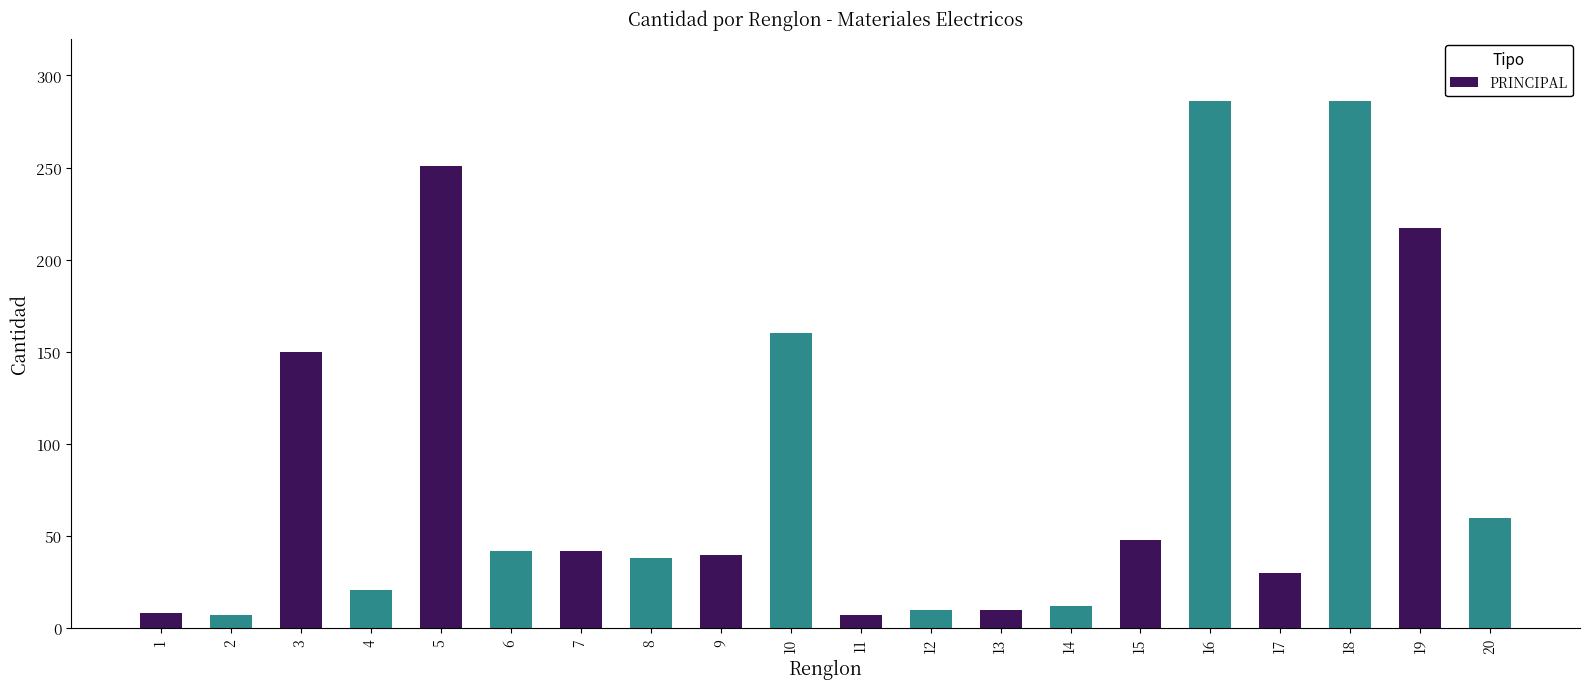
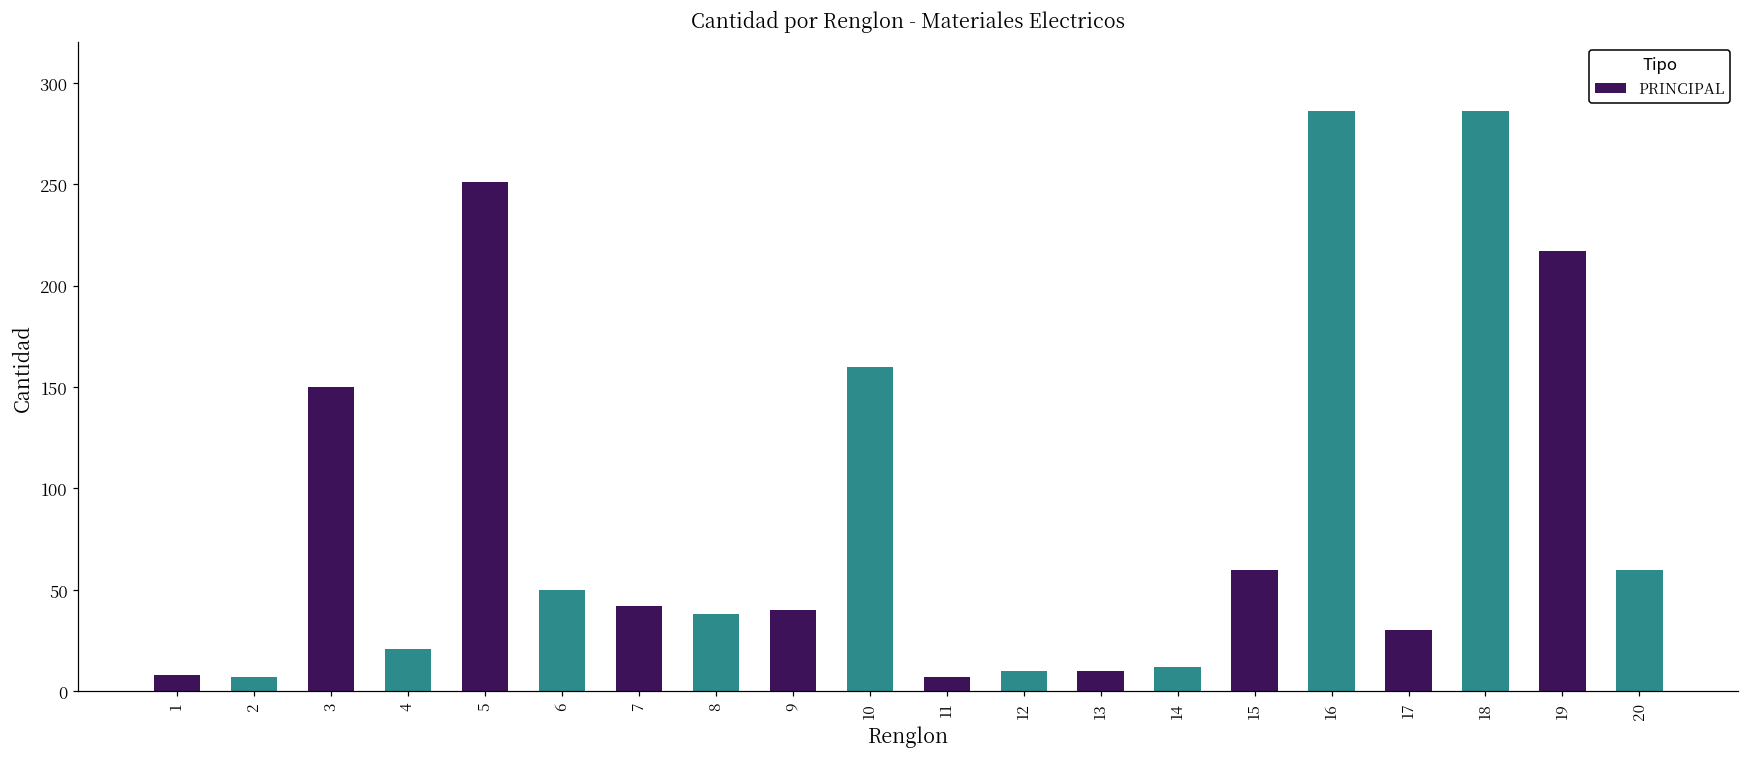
  {
    "1": 8,
    "2": 7,
    "3": 150,
    "4": 21,
    "5": 251,
-   "6": 42,
+   "6": 50,
    "7": 42,
    "8": 38,
    "9": 40,
    "10": 160,
    "11": 7,
    "12": 10,
    "13": 10,
    "14": 12,
-   "15": 48,
+   "15": 60,
    "16": 286,
    "17": 30,
    "18": 286,
    "19": 217,
    "20": 60
  }
